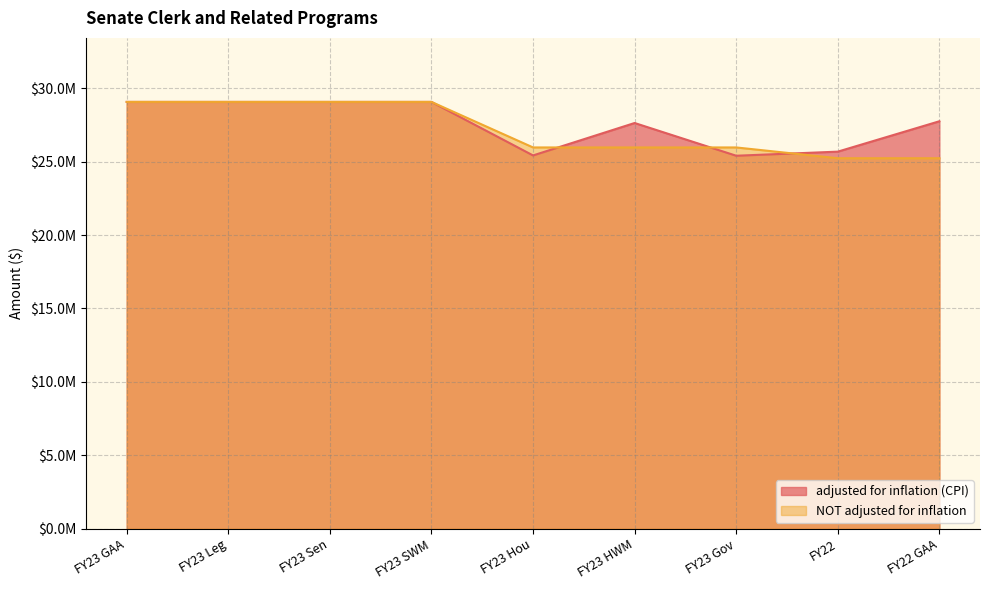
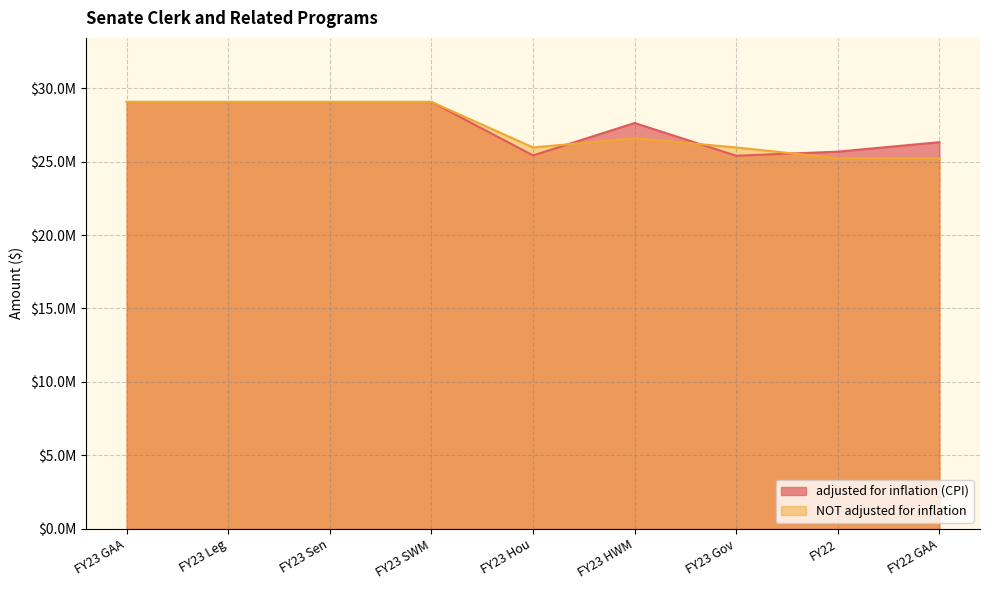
  {
    "adjusted for inflation (CPI)": {
      "FY23 Hou": "$25400000",
      "FY23 HWM": "$27600000",
      "FY23 Gov": "$25400000",
      "FY22": "$25700000",
-     "FY22 GAA": "$27700000"
+     "FY22 GAA": "$26300000"
    },
    "NOT adjusted for inflation": {
      "FY23 Hou": "$26000000",
-     "FY23 HWM": "$26000000",
+     "FY23 HWM": "$26600000",
      "FY23 Gov": "$26000000",
      "FY22": "$25200000",
      "FY22 GAA": "$25200000"
    }
  }
